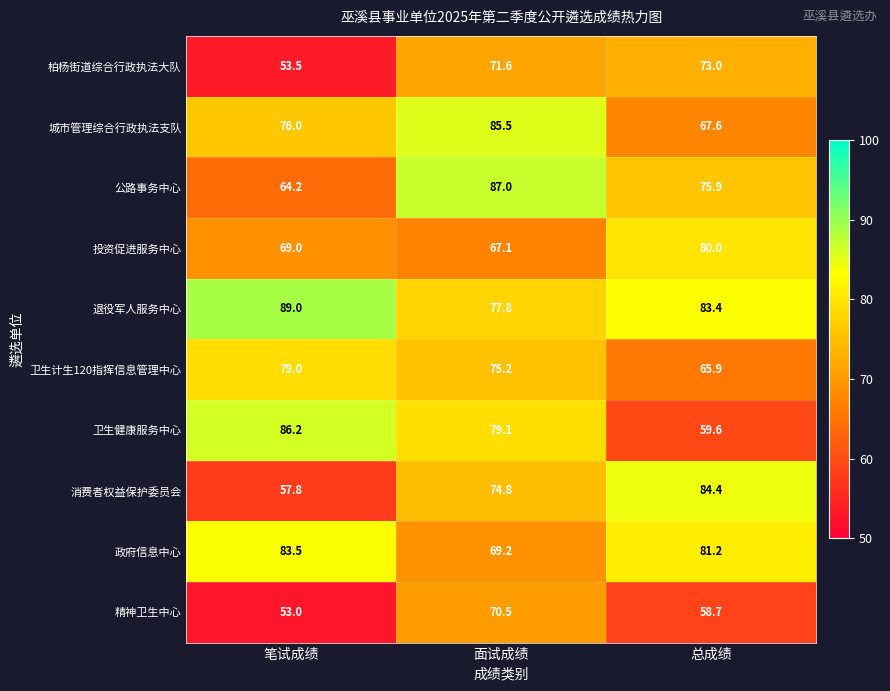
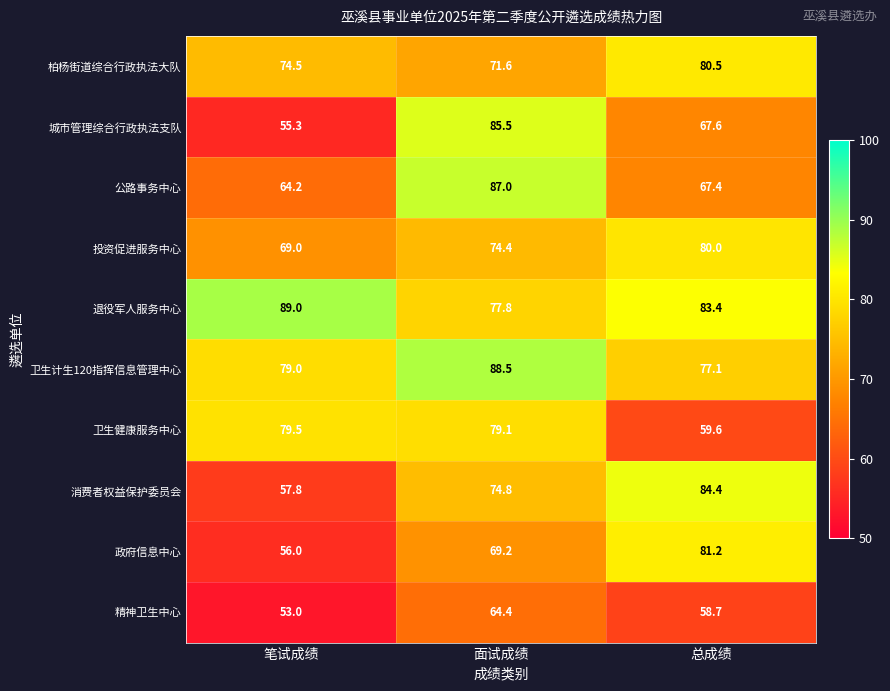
  {
    "柏杨街道综合行政执法大队": {
-     "笔试成绩": 53.5,
+     "笔试成绩": 74.5,
      "面试成绩": 71.6,
-     "总成绩": 73.0
+     "总成绩": 80.5
    },
    "城市管理综合行政执法支队": {
-     "笔试成绩": 76.0,
+     "笔试成绩": 55.3,
      "面试成绩": 85.5,
      "总成绩": 67.6
    },
    "公路事务中心": {
      "笔试成绩": 64.2,
      "面试成绩": 87.0,
-     "总成绩": 75.9
+     "总成绩": 67.4
    },
    "投资促进服务中心": {
      "笔试成绩": 69.0,
-     "面试成绩": 67.1,
+     "面试成绩": 74.4,
      "总成绩": 80.0
    },
    "退役军人服务中心": {
      "笔试成绩": 89.0,
      "面试成绩": 77.8,
      "总成绩": 83.4
    },
    "卫生计生120指挥信息管理中心": {
      "笔试成绩": 79.0,
-     "面试成绩": 75.2,
-     "总成绩": 65.9
+     "面试成绩": 88.5,
+     "总成绩": 77.1
    },
    "卫生健康服务中心": {
-     "笔试成绩": 86.2,
+     "笔试成绩": 79.5,
      "面试成绩": 79.1,
      "总成绩": 59.6
    },
    "消费者权益保护委员会": {
      "笔试成绩": 57.8,
      "面试成绩": 74.8,
      "总成绩": 84.4
    },
    "政府信息中心": {
-     "笔试成绩": 83.5,
+     "笔试成绩": 56.0,
      "面试成绩": 69.2,
      "总成绩": 81.2
    },
    "精神卫生中心": {
      "笔试成绩": 53.0,
-     "面试成绩": 70.5,
+     "面试成绩": 64.4,
      "总成绩": 58.7
    }
  }
